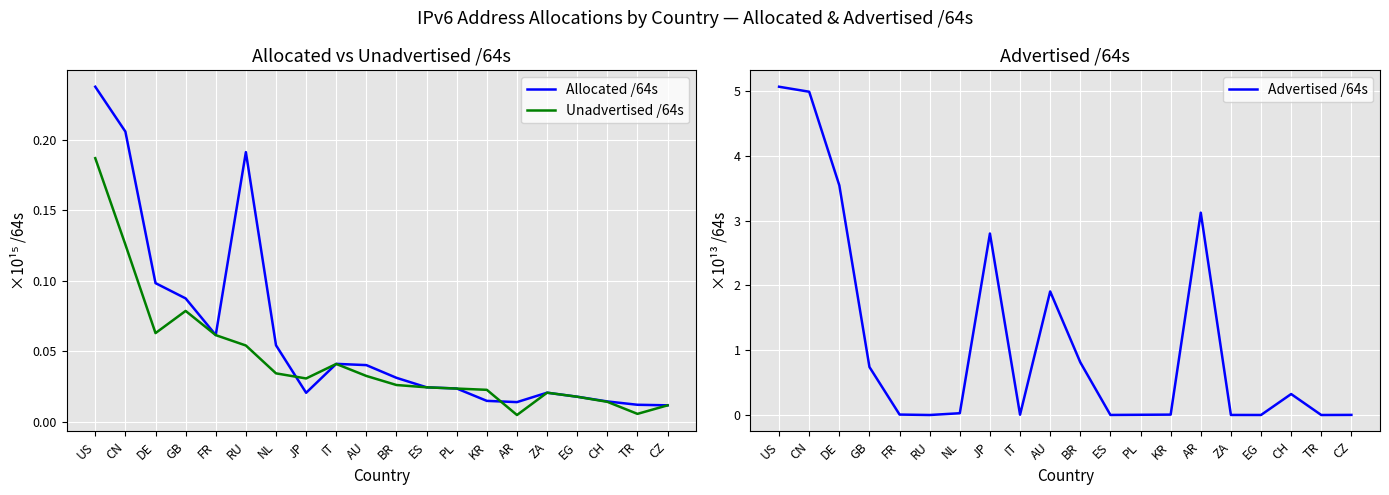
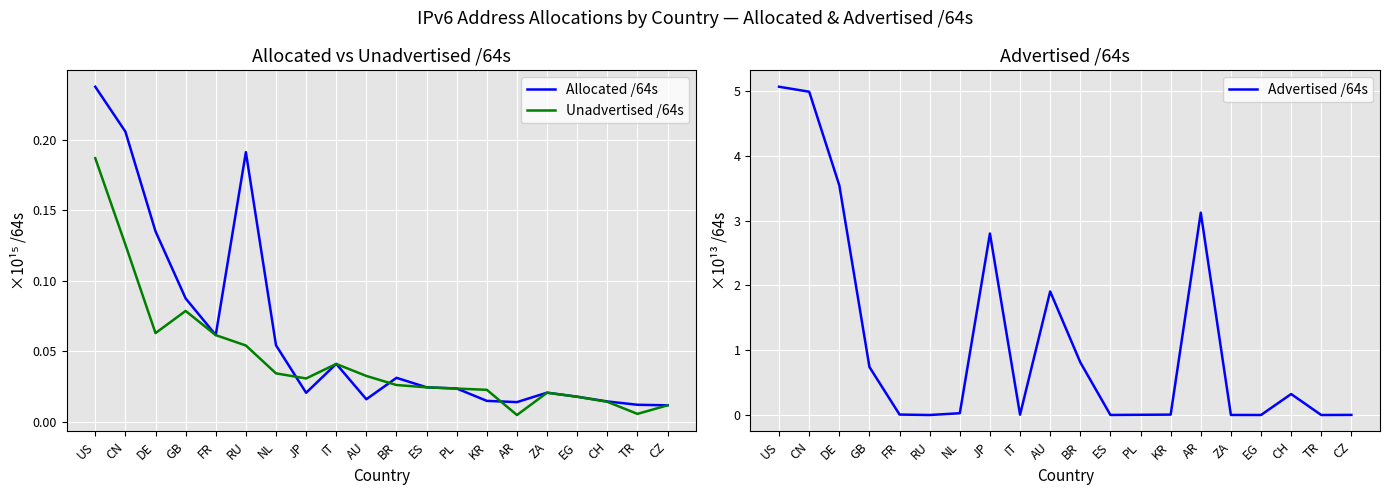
  {
    "Allocated vs Unadvertised /64s": {
      "Allocated /64s": {
        "US": 0.238,
        "CN": 0.206,
-       "DE": 0.098,
+       "DE": 0.135,
        "GB": 0.087,
        "RU": 0.191,
        "NL": 0.054,
        "JP": 0.020,
-       "AU": 0.040,
+       "AU": 0.016,
        "BR": 0.031,
        "KR": 0.015,
        "AR": 0.014,
        "TR": 0.012
      },
      "Unadvertised /64s": {
        "US": 0.187,
        "CN": 0.126,
        "DE": 0.063,
        "GB": 0.078,
        "RU": 0.054,
        "NL": 0.034,
        "JP": 0.031,
        "AU": 0.032,
        "BR": 0.026,
        "KR": 0.023,
        "AR": 0.005,
        "TR": 0.005
      }
    },
    "Advertised /64s": {
      "US": 5.1,
      "CN": 5.0,
      "DE": 3.5,
      "GB": 0.7,
      "FR": 0.0,
      "RU": 0.0,
      "NL": 0.0,
      "JP": 2.8,
      "IT": 0.0,
      "AU": 1.9,
      "BR": 0.8,
      "ES": 0.0,
      "PL": 0.0,
      "KR": 0.0,
      "AR": 3.1,
      "ZA": 0.0,
      "EG": 0.0,
      "CH": 0.3,
      "TR": 0.0,
      "CZ": 0.0
    }
  }
